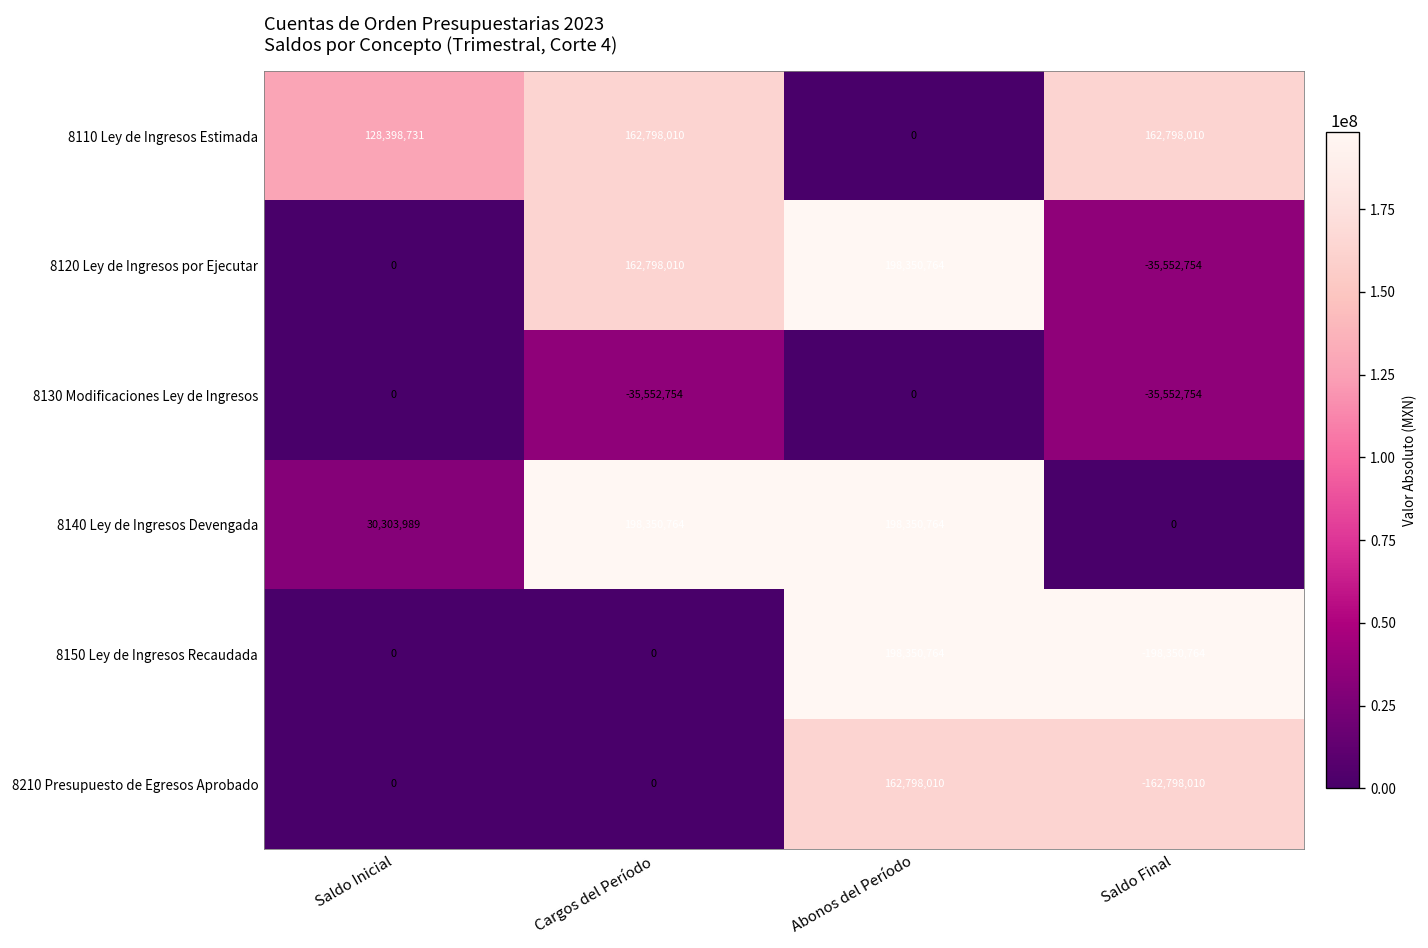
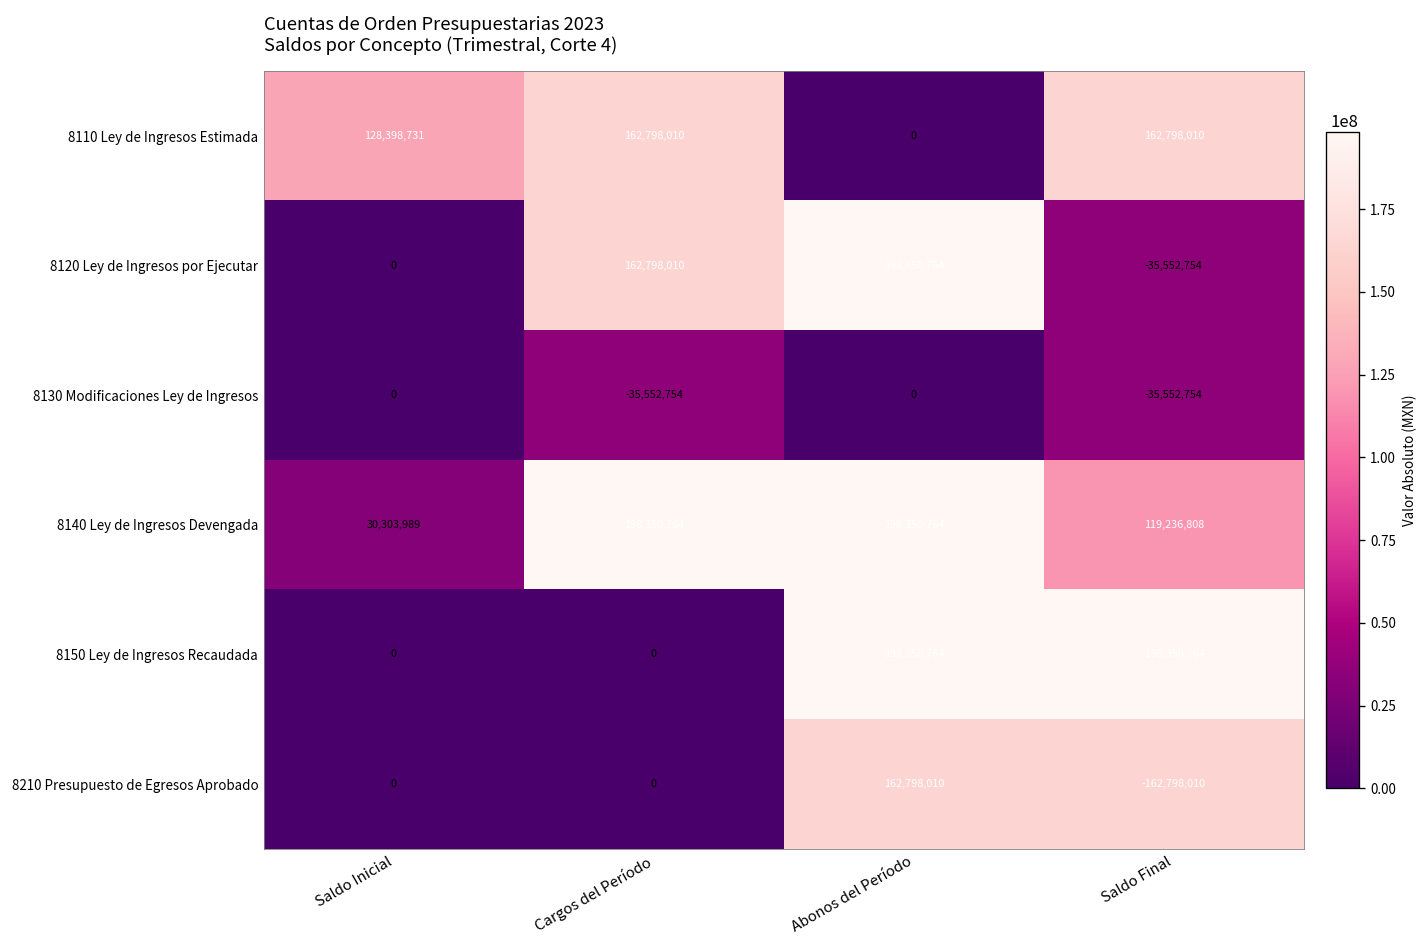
  {
    "8110 Ley de Ingresos Estimada": {
      "Saldo Inicial": "128,398,731",
      "Abonos del Período": "0"
    },
    "8120 Ley de Ingresos por Ejecutar": {
      "Saldo Inicial": "0",
      "Saldo Final": "-35,552,754"
    },
    "8130 Modificaciones Ley de Ingresos": {
      "Saldo Inicial": "0",
      "Cargos del Período": "-35,552,754",
      "Abonos del Período": "0",
      "Saldo Final": "-35,552,754"
    },
    "8140 Ley de Ingresos Devengada": {
      "Saldo Inicial": "30,303,989",
-     "Saldo Final": "0"
+     "Saldo Final": "119,236,808"
    },
    "8150 Ley de Ingresos Recaudada": {
      "Saldo Inicial": "0",
      "Cargos del Período": "0"
    },
    "8210 Presupuesto de Egresos Aprobado": {
      "Saldo Inicial": "0",
      "Cargos del Período": "0"
    }
  }
